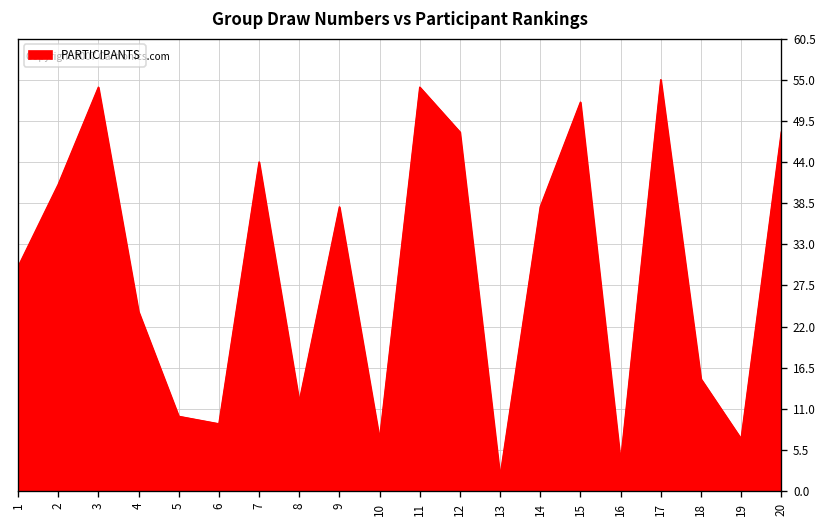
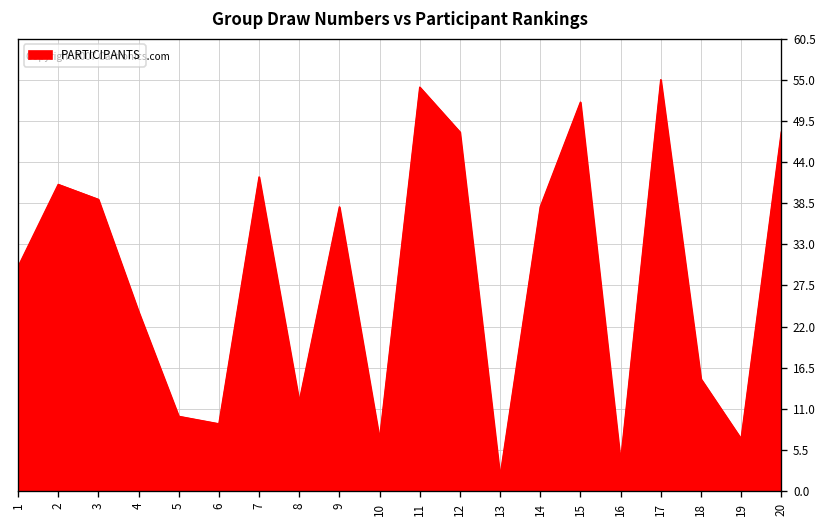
  {
    "1": 30,
    "2": 41,
-   "3": 54,
+   "3": 39,
    "4": 24,
    "5": 10,
    "6": 9,
-   "7": 44,
+   "7": 42,
    "8": 12,
    "9": 38,
    "10": 7,
    "11": 54,
    "12": 48,
    "13": 2,
    "14": 38,
    "15": 52,
    "16": 4,
    "17": 55,
    "18": 15,
    "19": 7,
    "20": 48
  }
